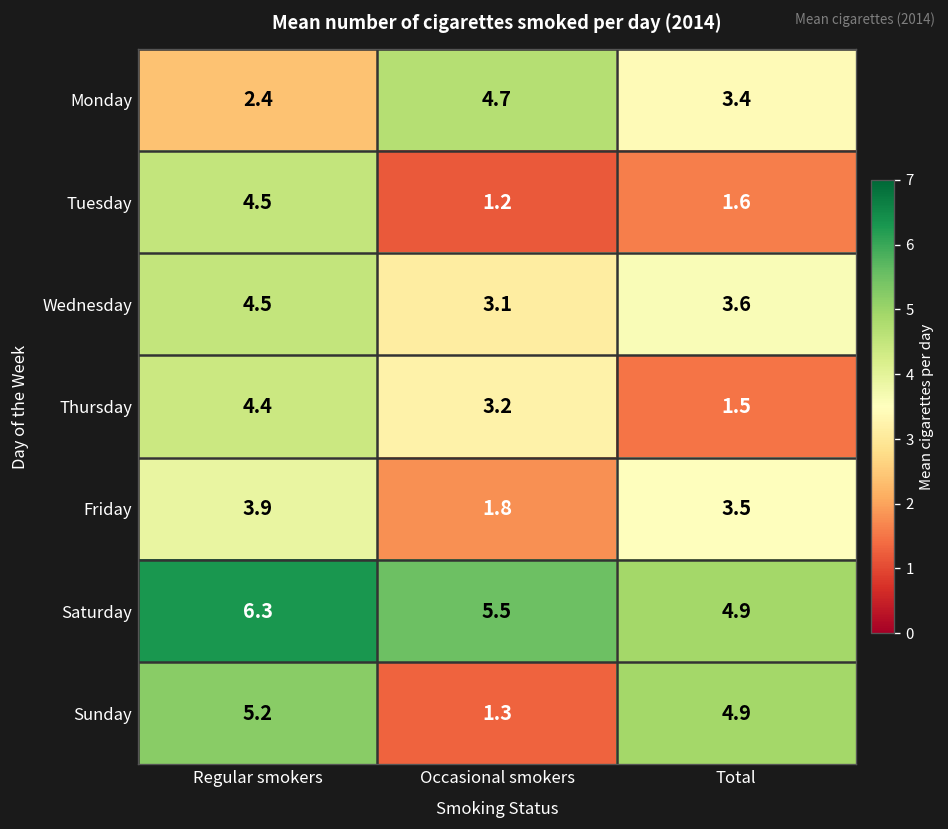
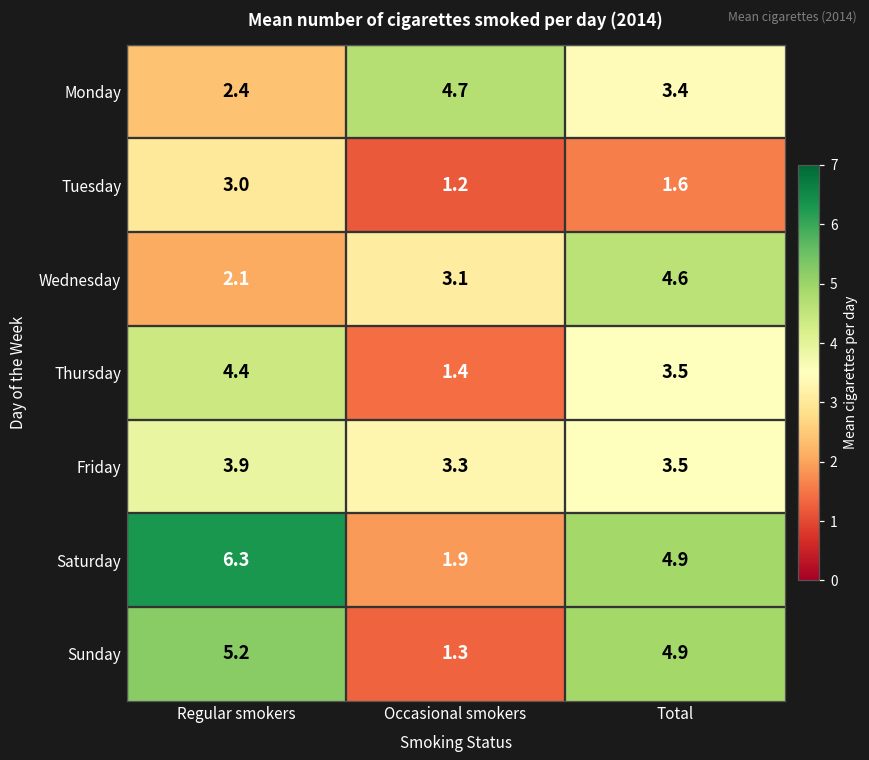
  {
    "Monday": {
      "Regular smokers": 2.4,
      "Occasional smokers": 4.7,
      "Total": 3.4
    },
    "Tuesday": {
-     "Regular smokers": 4.5,
+     "Regular smokers": 3.0,
      "Occasional smokers": 1.2,
      "Total": 1.6
    },
    "Wednesday": {
-     "Regular smokers": 4.5,
+     "Regular smokers": 2.1,
      "Occasional smokers": 3.1,
-     "Total": 3.6
+     "Total": 4.6
    },
    "Thursday": {
      "Regular smokers": 4.4,
-     "Occasional smokers": 3.2,
-     "Total": 1.5
+     "Occasional smokers": 1.4,
+     "Total": 3.5
    },
    "Friday": {
      "Regular smokers": 3.9,
-     "Occasional smokers": 1.8,
+     "Occasional smokers": 3.3,
      "Total": 3.5
    },
    "Saturday": {
      "Regular smokers": 6.3,
-     "Occasional smokers": 5.5,
+     "Occasional smokers": 1.9,
      "Total": 4.9
    },
    "Sunday": {
      "Regular smokers": 5.2,
      "Occasional smokers": 1.3,
      "Total": 4.9
    }
  }
